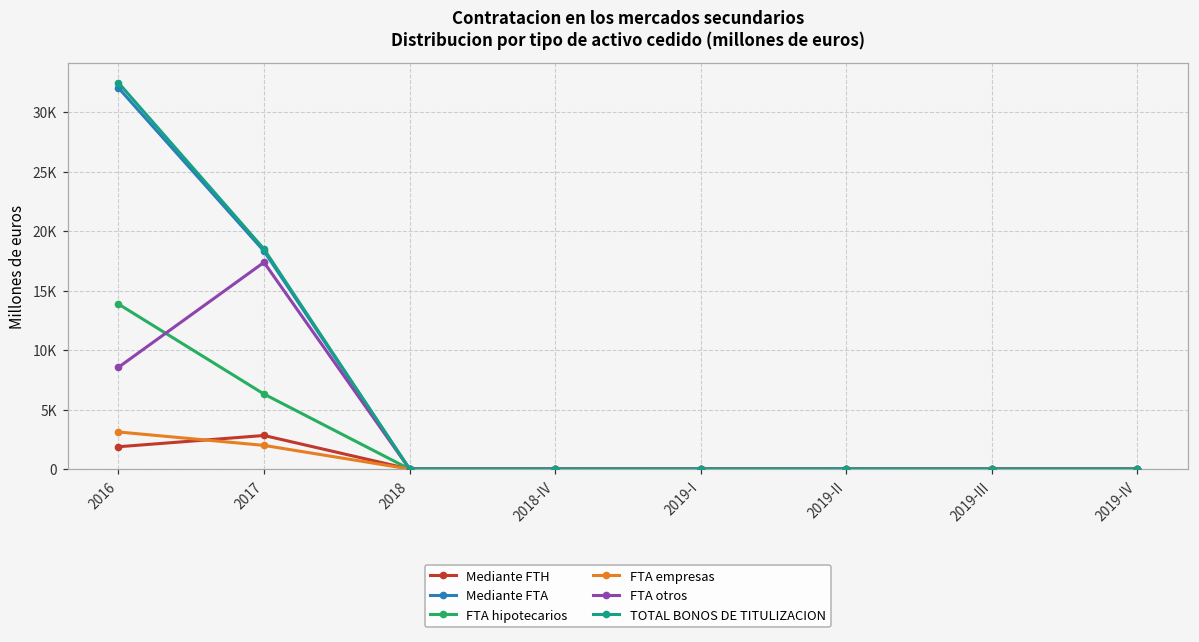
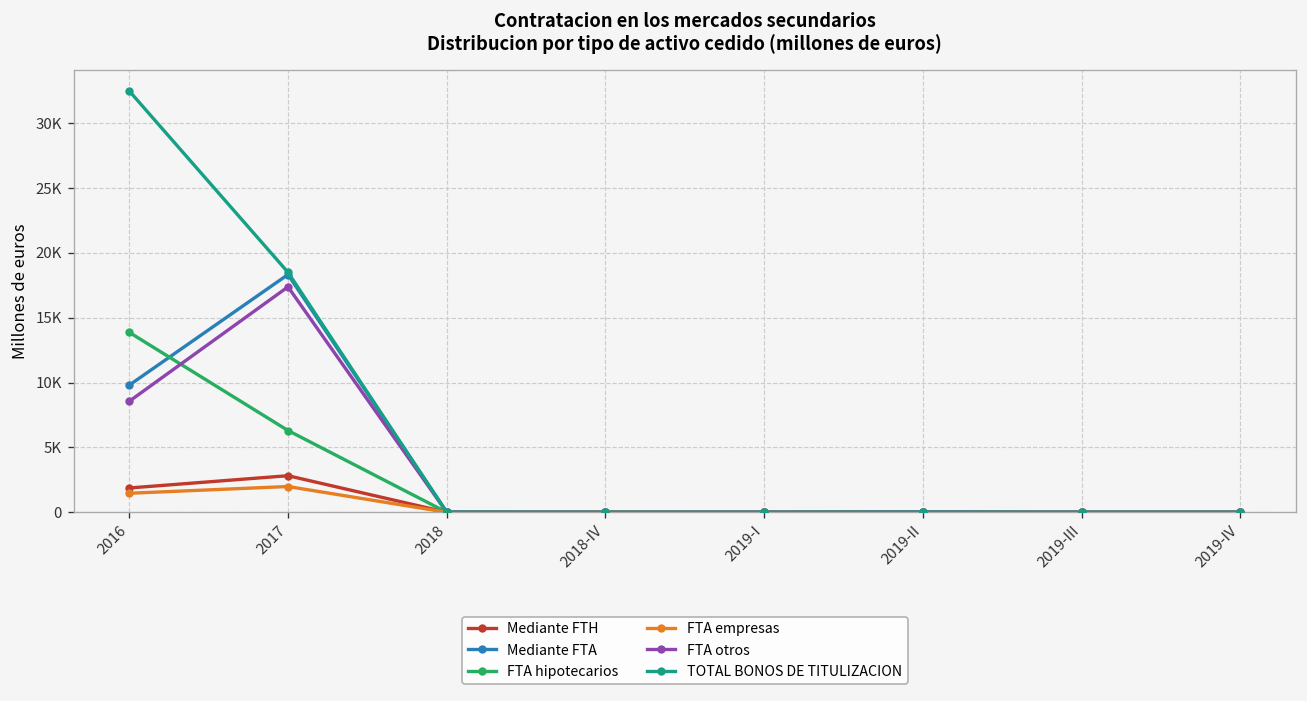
  {
    "Mediante FTH": {
      "2016": 1900,
      "2017": 2800
    },
    "Mediante FTA": {
-     "2016": 32100
+     "2016": 9800
    },
    "FTA empresas": {
-     "2016": 3100,
+     "2016": 1500,
      "2017": 2000
    },
    "FTA otros": {
      "2016": 8600,
      "2017": 17400
    }
  }
